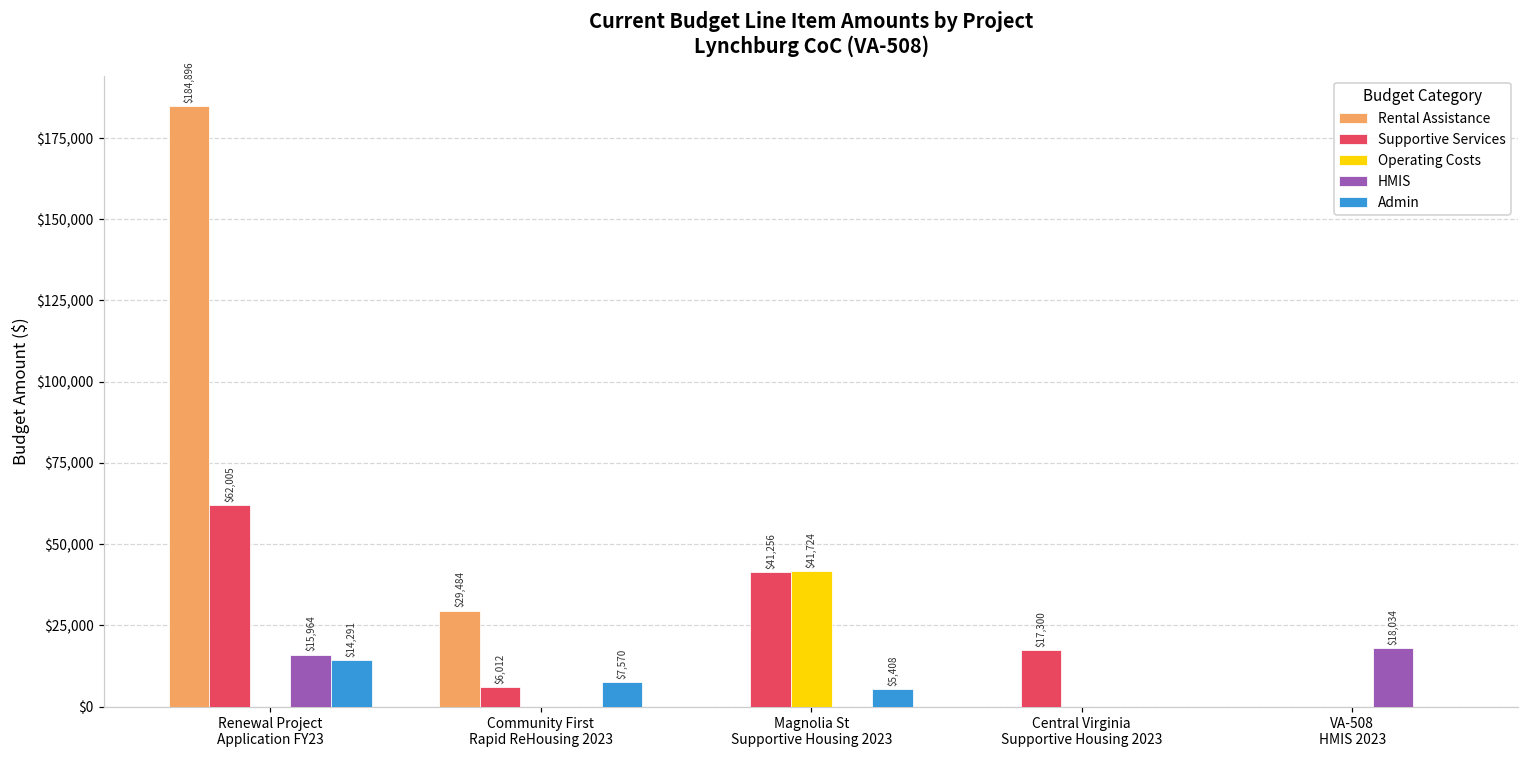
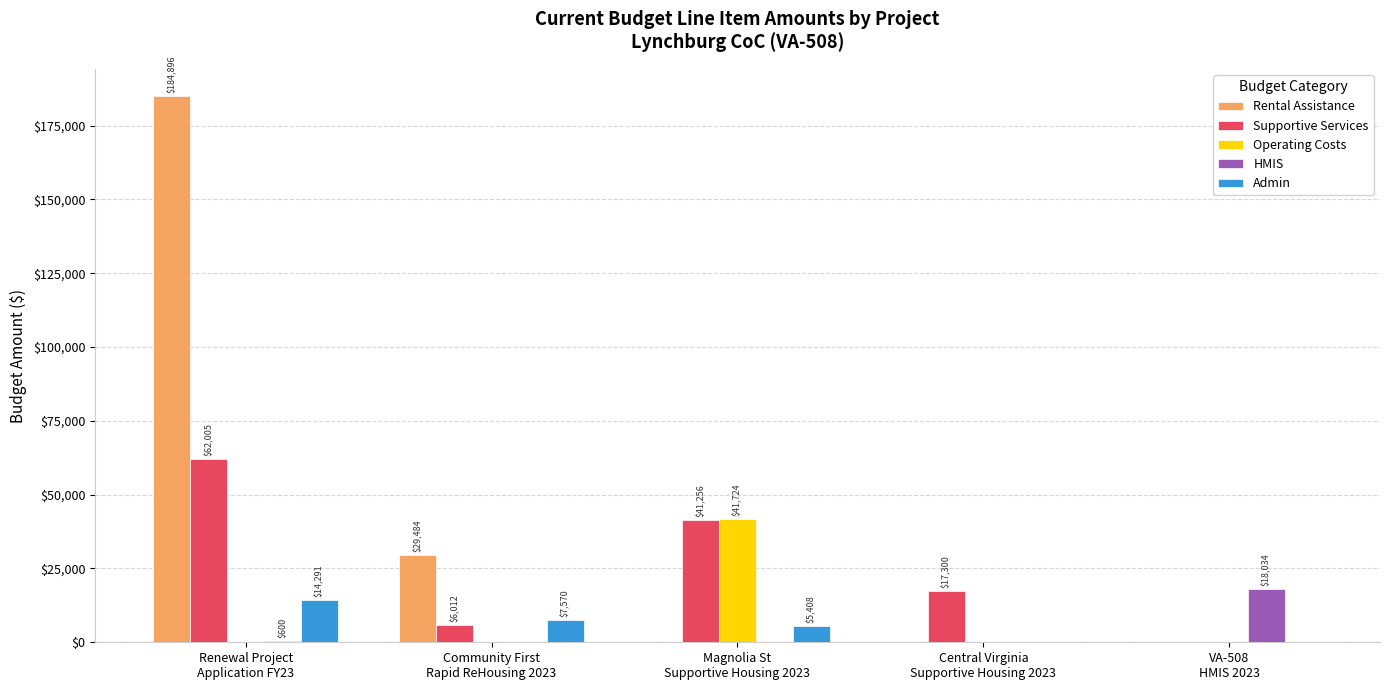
  {
    "Rental Assistance": {
      "Renewal Project Application FY23": "$184,896",
      "Community First Rapid ReHousing 2023": "$29,484"
    },
    "Supportive Services": {
      "Renewal Project Application FY23": "$62,005",
      "Community First Rapid ReHousing 2023": "$6,012",
      "Magnolia St Supportive Housing 2023": "$41,256",
      "Central Virginia Supportive Housing 2023": "$17,300"
    },
    "Operating Costs": {
      "Magnolia St Supportive Housing 2023": "$41,724"
    },
    "HMIS": {
-     "Renewal Project Application FY23": "$15,964",
+     "Renewal Project Application FY23": "$600",
      "VA-508 HMIS 2023": "$18,034"
    },
    "Admin": {
      "Renewal Project Application FY23": "$14,291",
      "Community First Rapid ReHousing 2023": "$7,570",
      "Magnolia St Supportive Housing 2023": "$5,408"
    }
  }
